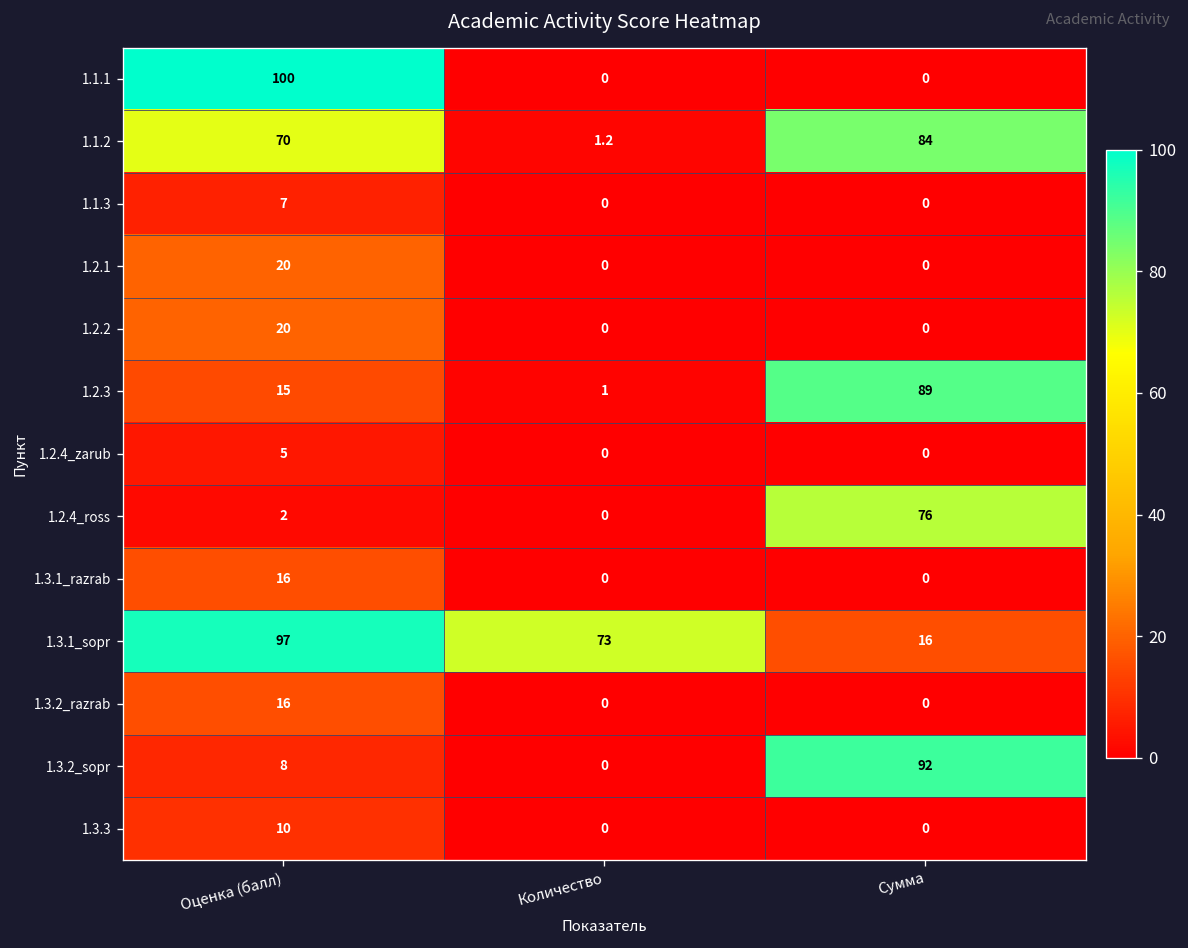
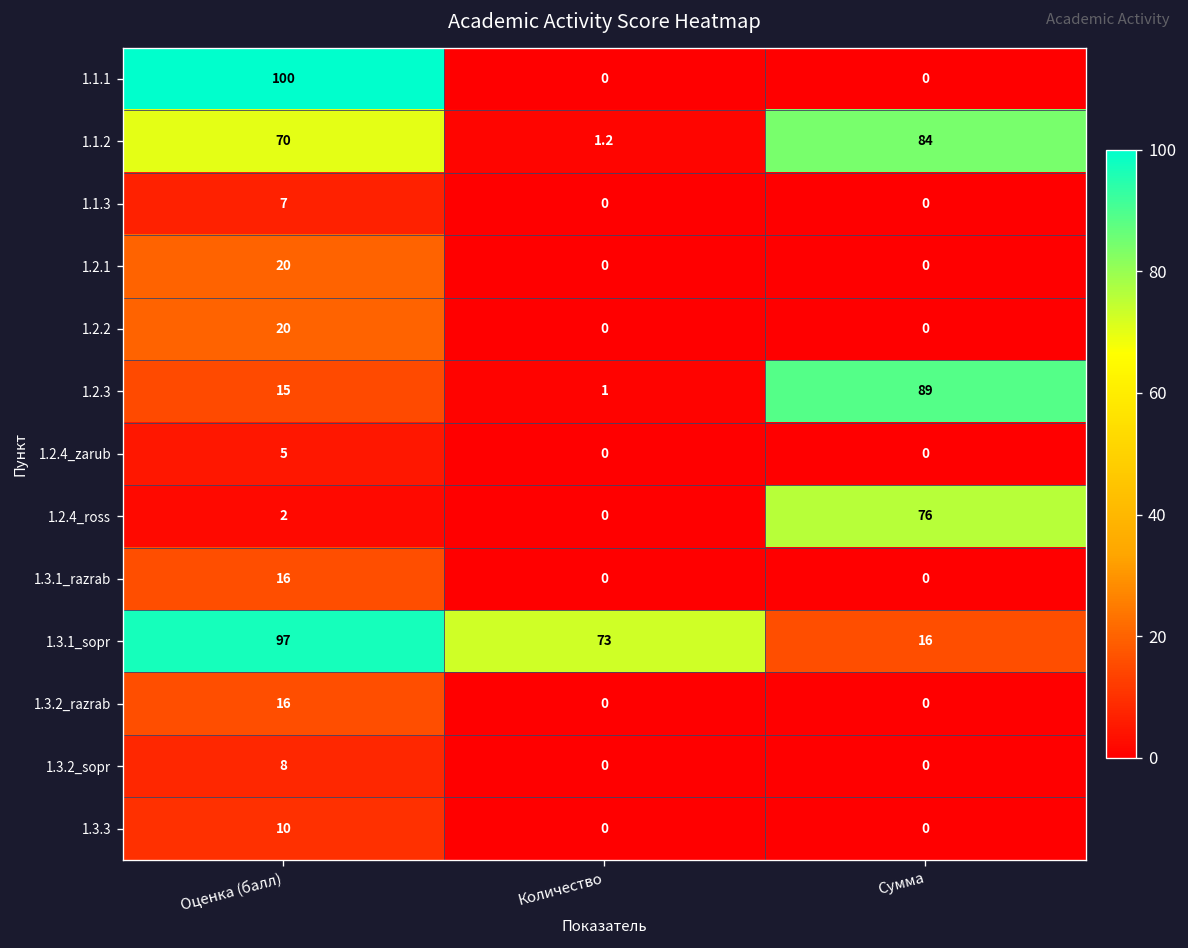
  {
    "1.1.1": {
      "Оценка (балл)": 100,
      "Количество": 0,
      "Сумма": 0
    },
    "1.1.2": {
      "Оценка (балл)": 70,
      "Количество": 1.2,
      "Сумма": 84
    },
    "1.1.3": {
      "Оценка (балл)": 7,
      "Количество": 0,
      "Сумма": 0
    },
    "1.2.1": {
      "Оценка (балл)": 20,
      "Количество": 0,
      "Сумма": 0
    },
    "1.2.2": {
      "Оценка (балл)": 20,
      "Количество": 0,
      "Сумма": 0
    },
    "1.2.3": {
      "Оценка (балл)": 15,
      "Количество": 1,
      "Сумма": 89
    },
    "1.2.4_zarub": {
      "Оценка (балл)": 5,
      "Количество": 0,
      "Сумма": 0
    },
    "1.2.4_ross": {
      "Оценка (балл)": 2,
      "Количество": 0,
      "Сумма": 76
    },
    "1.3.1_razrab": {
      "Оценка (балл)": 16,
      "Количество": 0,
      "Сумма": 0
    },
    "1.3.1_sopr": {
      "Оценка (балл)": 97,
      "Количество": 73,
      "Сумма": 16
    },
    "1.3.2_razrab": {
      "Оценка (балл)": 16,
      "Количество": 0,
      "Сумма": 0
    },
    "1.3.2_sopr": {
      "Оценка (балл)": 8,
      "Количество": 0,
-     "Сумма": 92
+     "Сумма": 0
    },
    "1.3.3": {
      "Оценка (балл)": 10,
      "Количество": 0,
      "Сумма": 0
    }
  }
